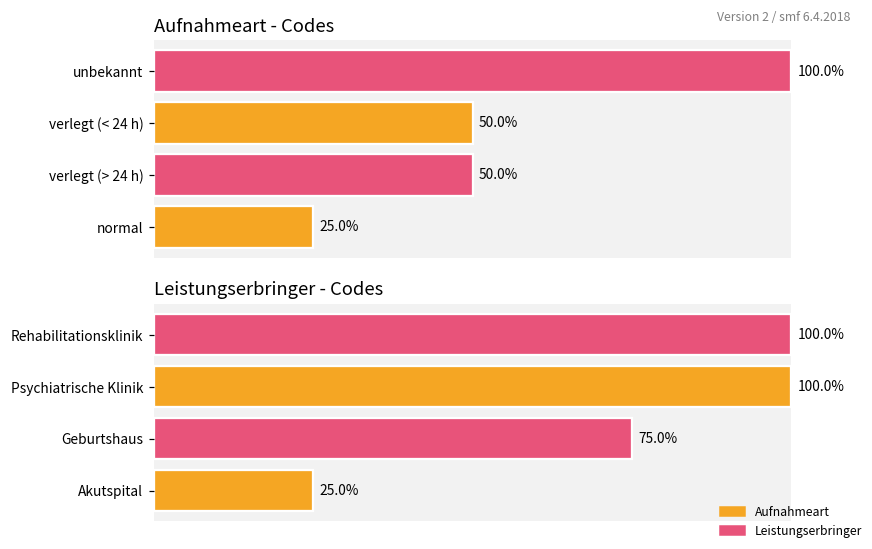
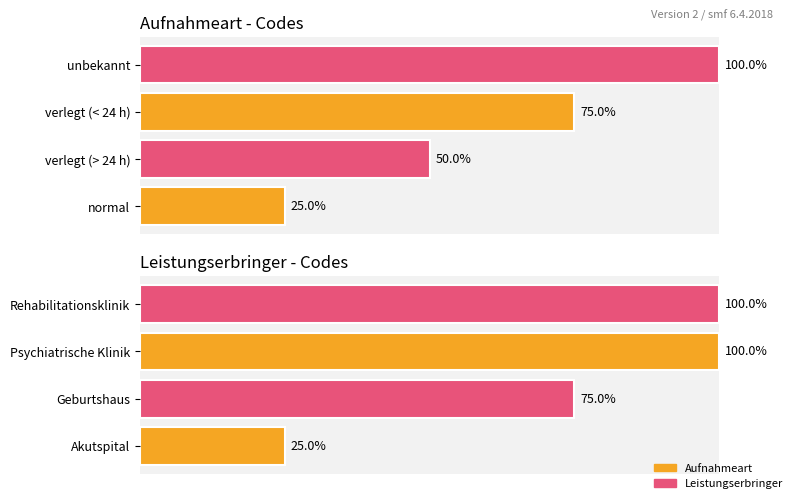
  {
    "Aufnahmeart - Codes": {
      "unbekannt": "100.0%",
-     "verlegt (< 24 h)": "50.0%",
+     "verlegt (< 24 h)": "75.0%",
      "verlegt (> 24 h)": "50.0%",
      "normal": "25.0%"
    },
    "Leistungserbringer - Codes": {
      "Rehabilitationsklinik": "100.0%",
      "Psychiatrische Klinik": "100.0%",
      "Geburtshaus": "75.0%",
      "Akutspital": "25.0%"
    }
  }
